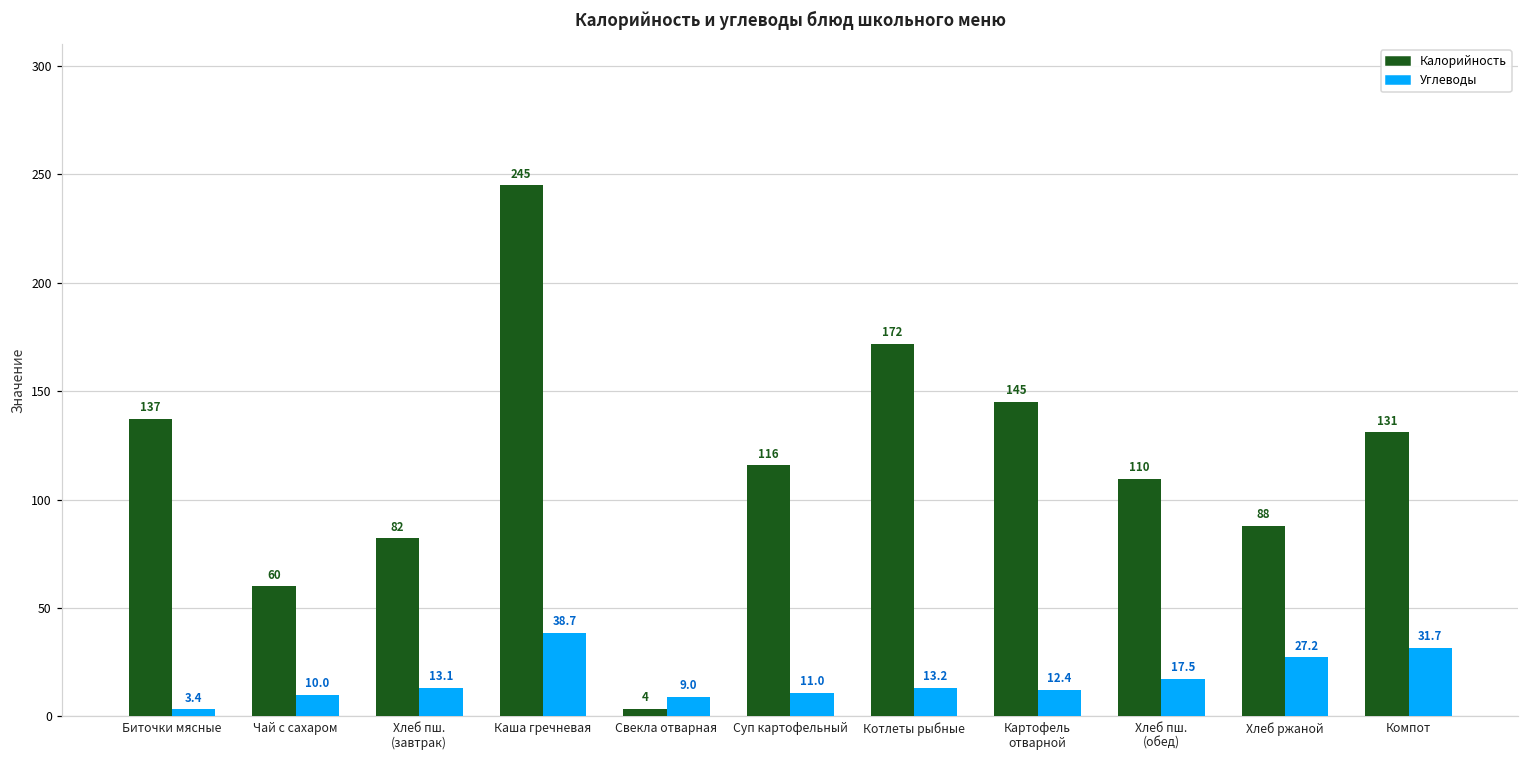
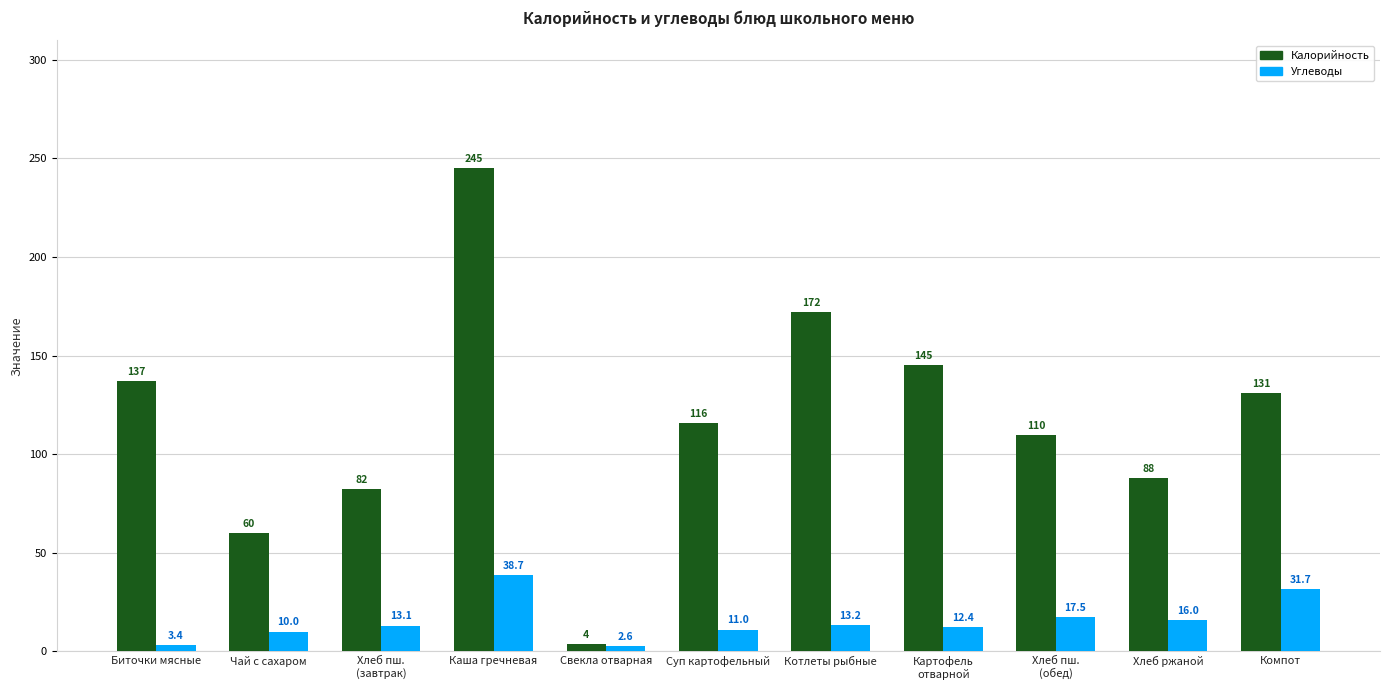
  {
    "Калорийность": {
      "Биточки мясные": 137,
      "Чай с сахаром": 60,
      "Хлеб пш. (завтрак)": 82,
      "Каша гречневая": 245,
      "Свекла отварная": 4,
      "Суп картофельный": 116,
      "Котлеты рыбные": 172,
      "Картофель отварной": 145,
      "Хлеб пш. (обед)": 110,
      "Хлеб ржаной": 88,
      "Компот": 131
    },
    "Углеводы": {
      "Биточки мясные": 3.4,
      "Чай с сахаром": 10.0,
      "Хлеб пш. (завтрак)": 13.1,
      "Каша гречневая": 38.7,
-     "Свекла отварная": 9.0,
+     "Свекла отварная": 2.6,
      "Суп картофельный": 11.0,
      "Котлеты рыбные": 13.2,
      "Картофель отварной": 12.4,
      "Хлеб пш. (обед)": 17.5,
-     "Хлеб ржаной": 27.2,
+     "Хлеб ржаной": 16.0,
      "Компот": 31.7
    }
  }
